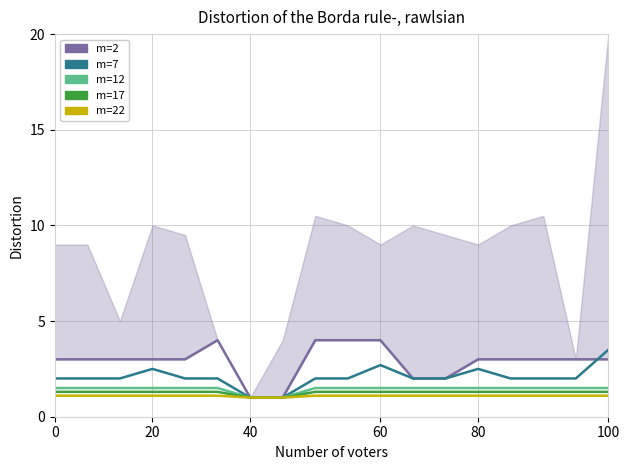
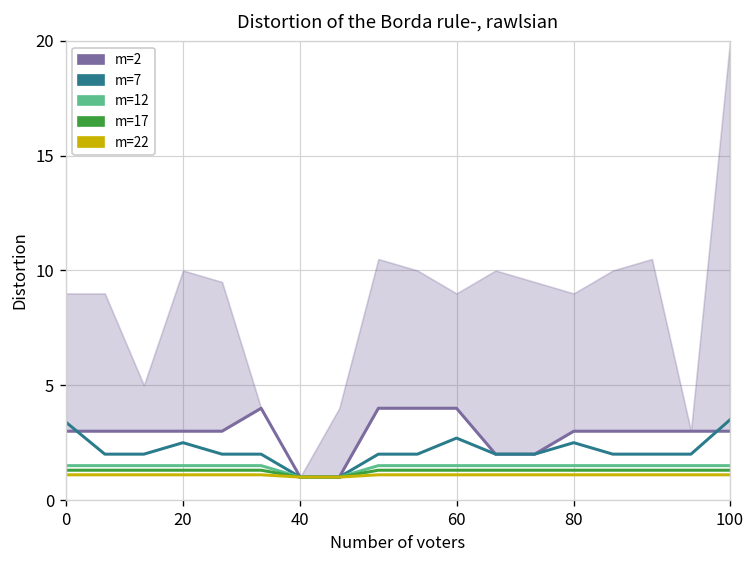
  {
    "m=7": {
-     "0": 2.0,
+     "0": 3.4,
      "20": 2.5,
      "60": 2.7,
      "80": 2.5,
      "100": 3.5
    },
    "m=12": {
      "0": 1.5,
      "20": 1.5,
      "60": 1.5,
      "80": 1.5,
      "100": 1.5
    },
    "m=17": {
      "0": 1.3,
      "20": 1.3,
      "60": 1.3,
      "80": 1.3,
      "100": 1.3
    },
    "m=22": {
      "0": 1.1,
      "20": 1.1,
      "60": 1.1,
      "80": 1.1,
      "100": 1.1
    }
  }
